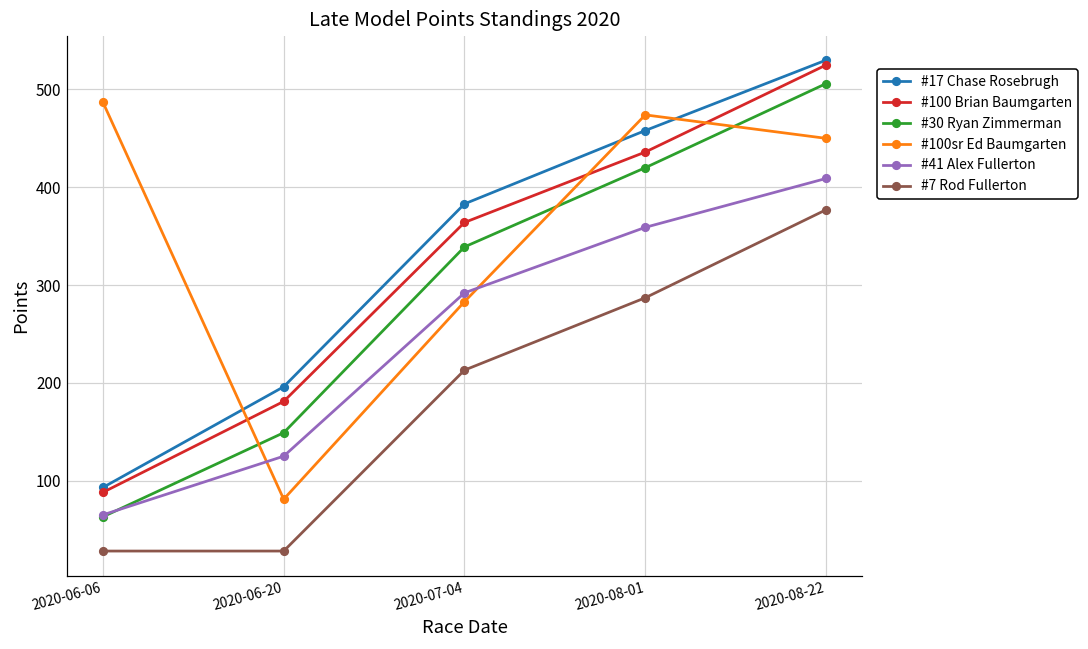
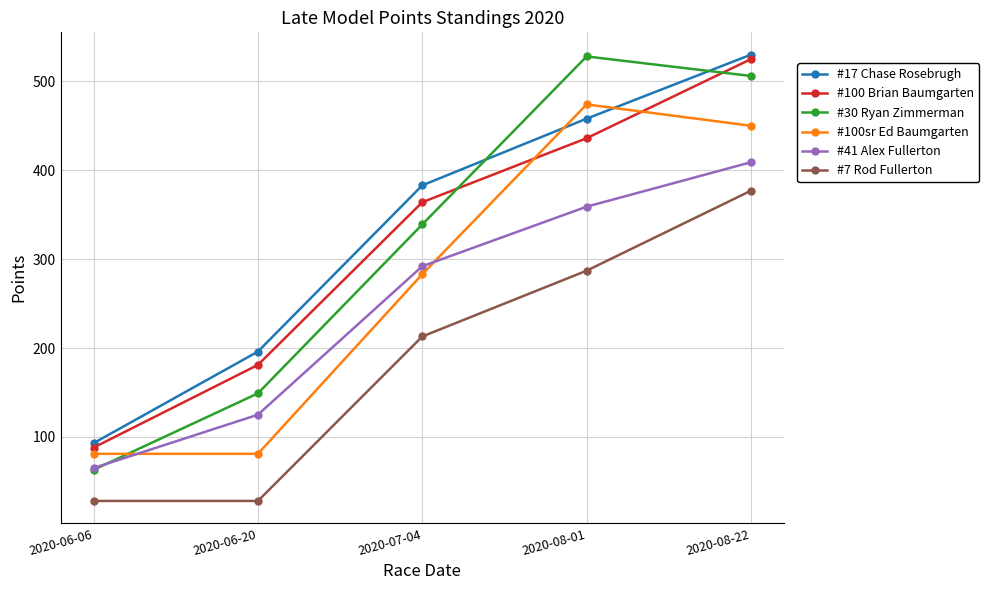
  {
    "#17 Chase Rosebrugh": {
      "2020-06-06": 90,
      "2020-06-20": 200,
      "2020-07-04": 380,
      "2020-08-01": 460,
      "2020-08-22": 530
    },
    "#100 Brian Baumgarten": {
      "2020-06-06": 90,
      "2020-06-20": 180,
      "2020-07-04": 360,
      "2020-08-01": 440,
      "2020-08-22": 530
    },
    "#30 Ryan Zimmerman": {
      "2020-06-20": 150,
      "2020-07-04": 340,
-     "2020-08-01": 420,
+     "2020-08-01": 530,
      "2020-08-22": 510
    },
    "#100sr Ed Baumgarten": {
-     "2020-06-06": 490,
+     "2020-06-06": 80,
      "2020-06-20": 80,
      "2020-07-04": 280,
      "2020-08-01": 470,
      "2020-08-22": 450
    },
    "#41 Alex Fullerton": {
      "2020-06-20": 130,
      "2020-07-04": 290,
      "2020-08-01": 360,
      "2020-08-22": 410
    },
    "#7 Rod Fullerton": {
      "2020-06-06": 30,
      "2020-06-20": 30,
      "2020-07-04": 210,
      "2020-08-01": 290,
      "2020-08-22": 380
    }
  }
